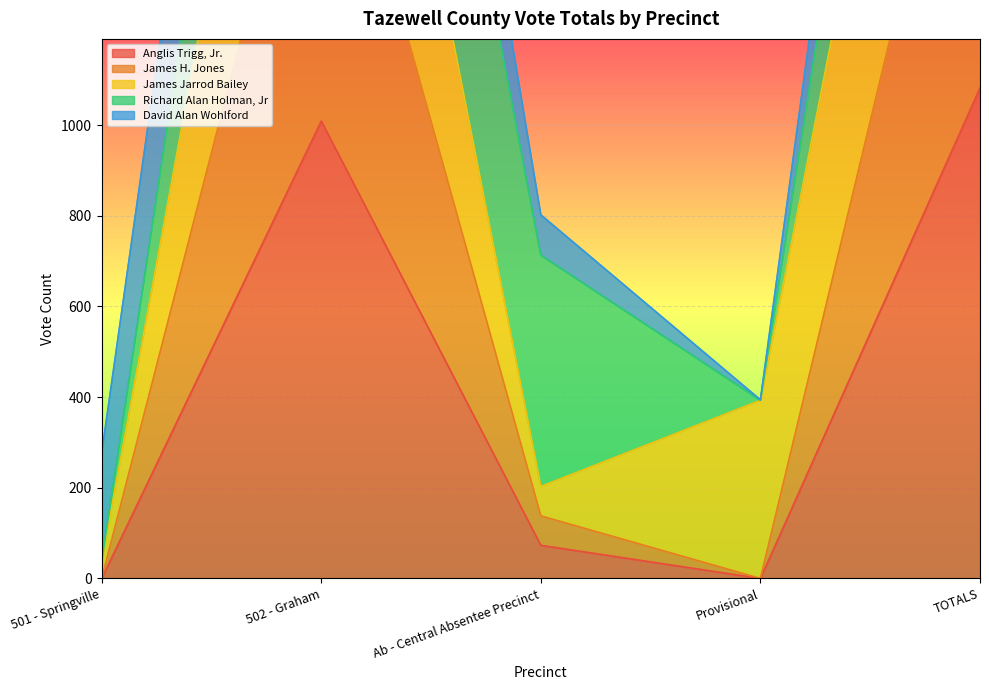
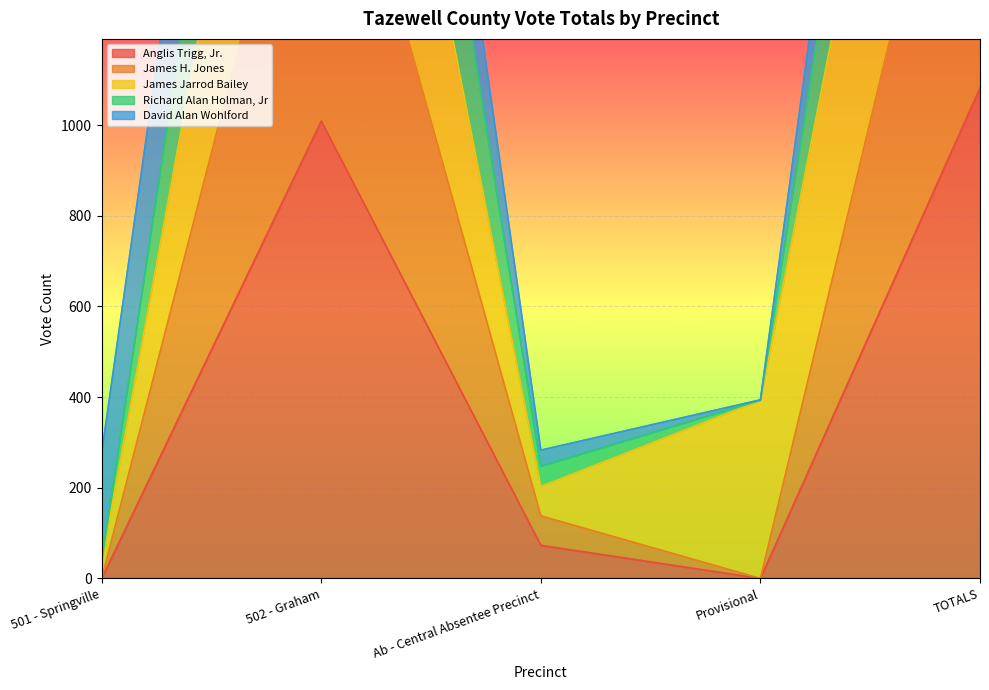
  {
    "James Jarrod Bailey": {
      "Ab - Central Absentee Precinct": 70
    },
    "Richard Alan Holman, Jr": {
-     "Ab - Central Absentee Precinct": 510
+     "Ab - Central Absentee Precinct": 40
    },
    "David Alan Wohlford": {
      "501 - Springville": 240,
-     "Ab - Central Absentee Precinct": 90
+     "Ab - Central Absentee Precinct": 40
    }
  }
